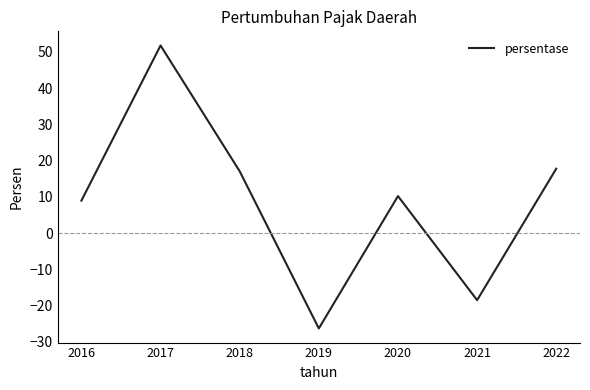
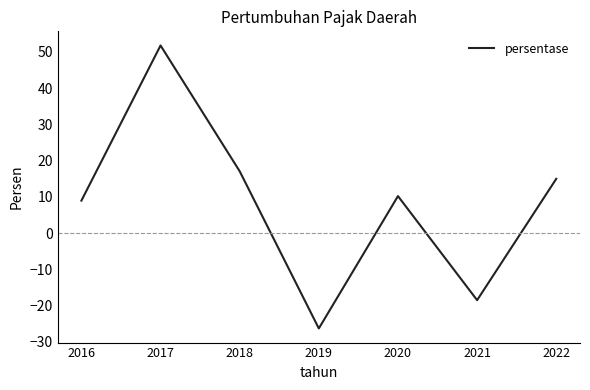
  {
    "2016": 9,
    "2017": 52,
    "2018": 17,
    "2019": -26,
    "2020": 10,
    "2021": -19,
-   "2022": 18
+   "2022": 15
  }
